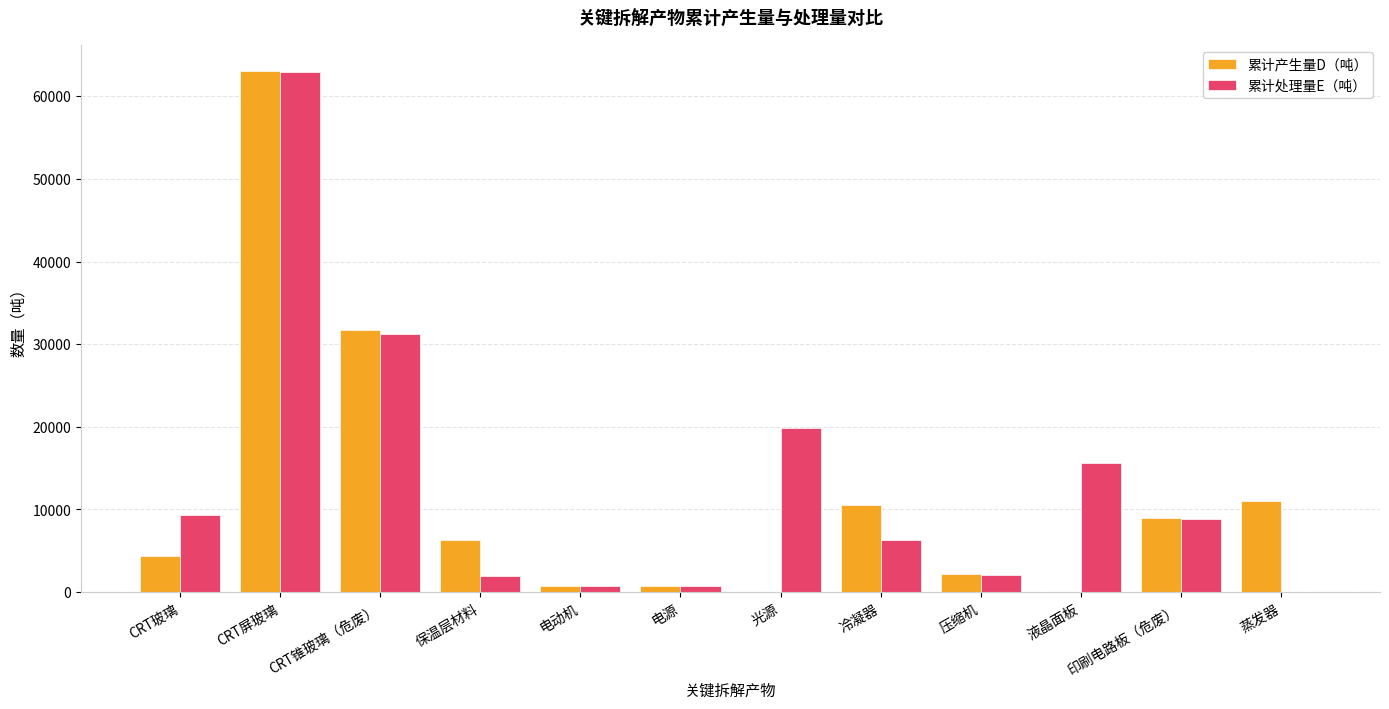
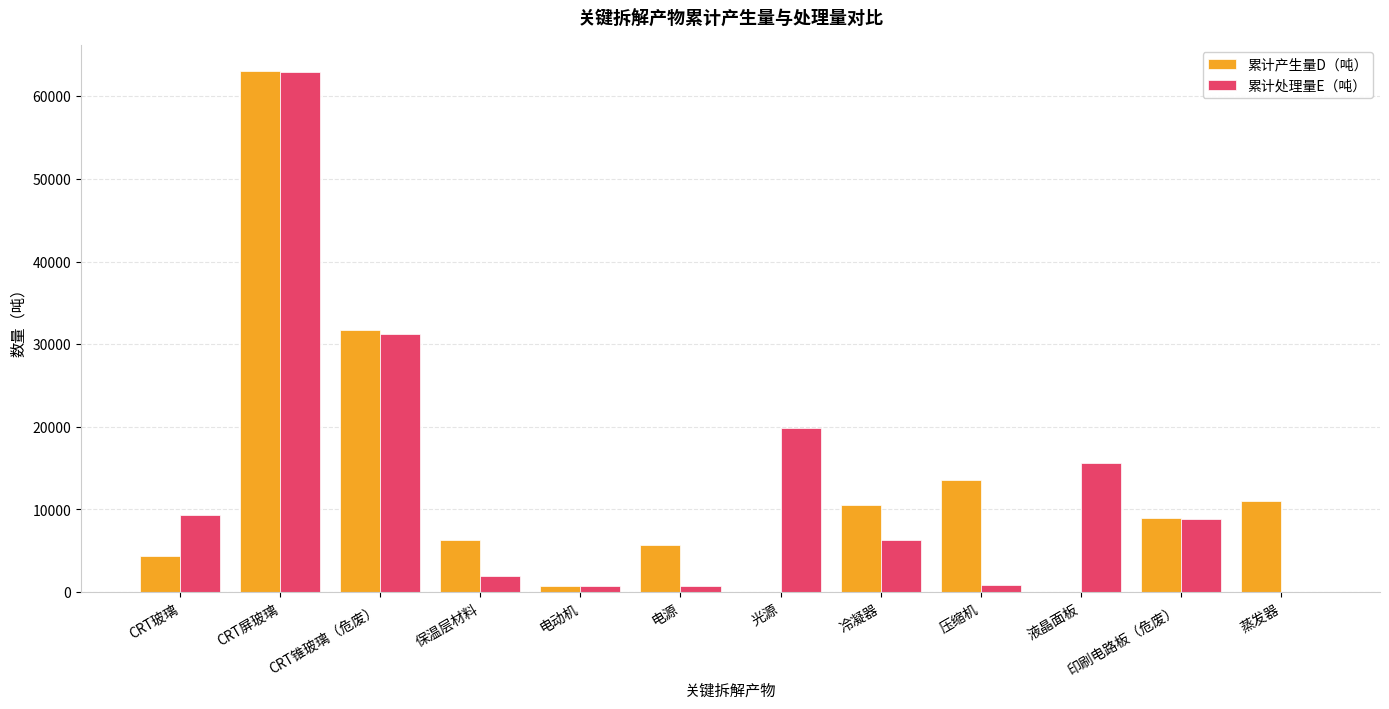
  {
    "累计产生量D（吨）": {
      "CRT玻璃": 4000,
      "CRT屏玻璃": 63000,
      "CRT锥玻璃（危废）": 32000,
      "保温层材料": 6000,
      "电动机": 1000,
-     "电源": 1000,
+     "电源": 6000,
      "冷凝器": 11000,
-     "压缩机": 2000,
+     "压缩机": 14000,
      "印刷电路板（危废）": 9000,
      "蒸发器": 11000
    },
    "累计处理量E（吨）": {
      "CRT玻璃": 9000,
      "CRT屏玻璃": 63000,
      "CRT锥玻璃（危废）": 31000,
      "保温层材料": 2000,
      "电动机": 1000,
      "电源": 1000,
      "光源": 20000,
      "冷凝器": 6000,
-     "压缩机": 2000,
+     "压缩机": 1000,
      "液晶面板": 16000,
      "印刷电路板（危废）": 9000
    }
  }
